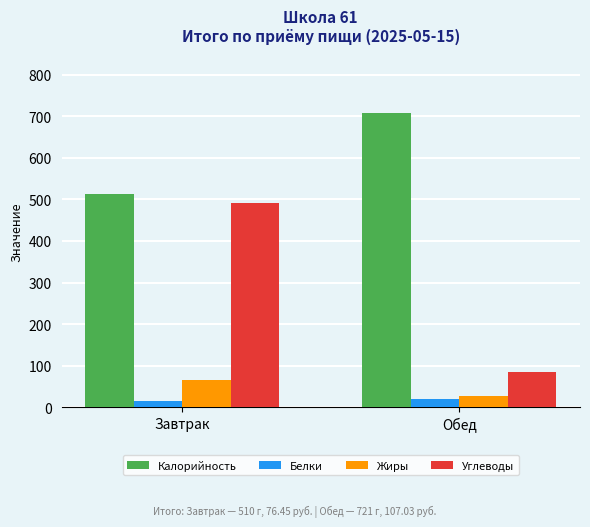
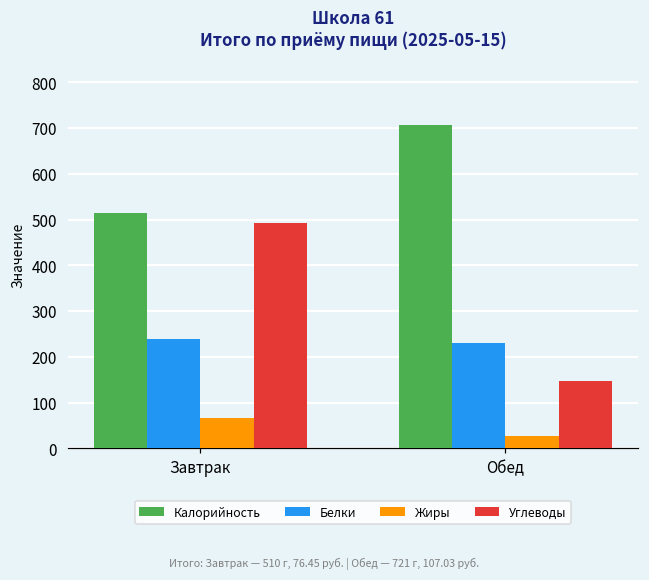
  {
    "Калорийность": {
      "Завтрак": 510,
      "Обед": 710
    },
    "Белки": {
-     "Завтрак": 20,
-     "Обед": 20
+     "Завтрак": 240,
+     "Обед": 230
    },
    "Жиры": {
      "Завтрак": 70,
      "Обед": 30
    },
    "Углеводы": {
      "Завтрак": 490,
-     "Обед": 80
+     "Обед": 150
    }
  }
